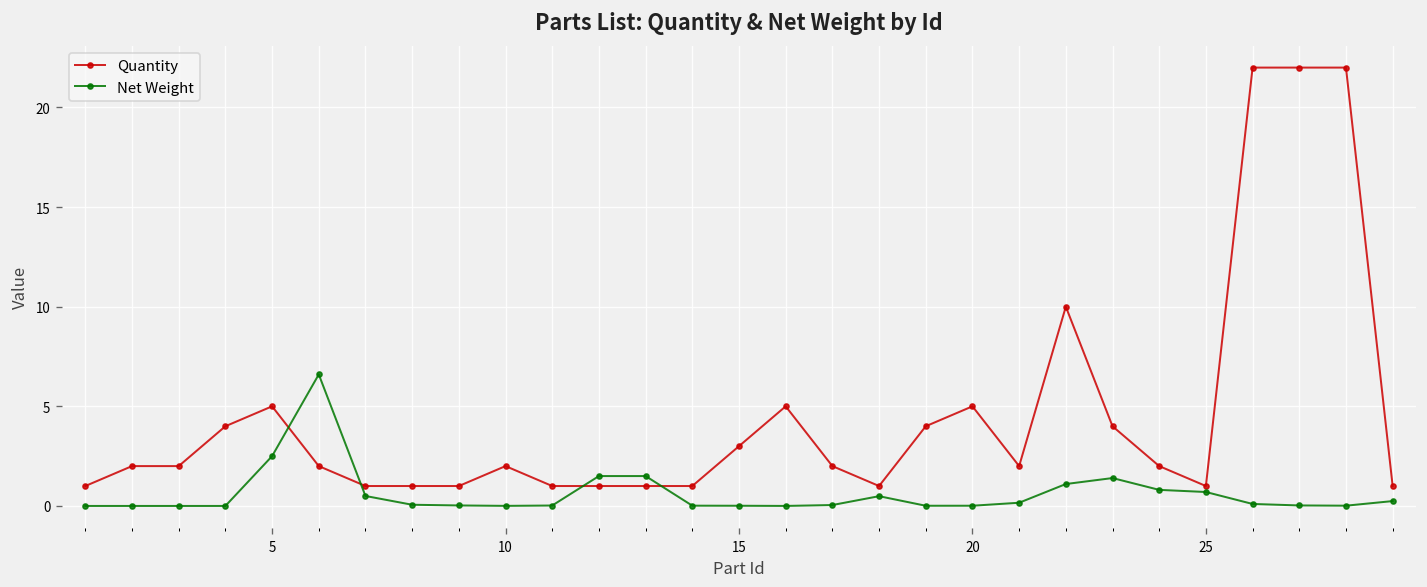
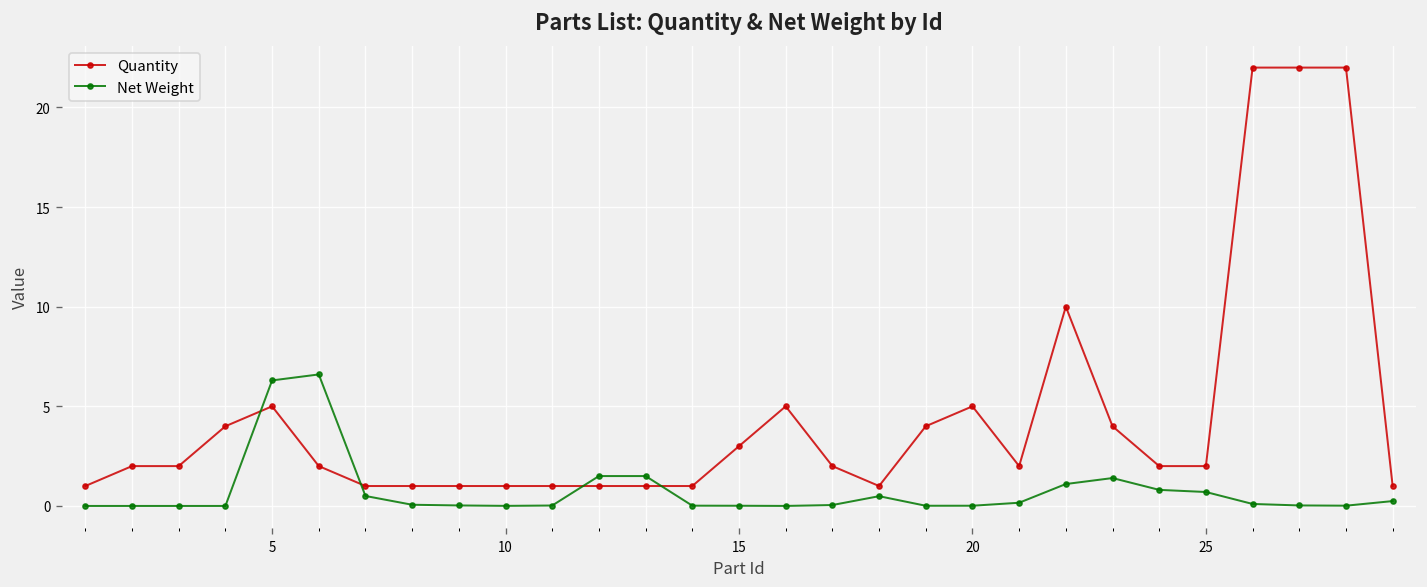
  {
    "Quantity": {
      "5": 5,
-     "10": 2,
+     "10": 1,
      "15": 3,
      "20": 5,
-     "25": 1
+     "25": 2
    },
    "Net Weight": {
-     "5": 2.5,
+     "5": 6.3,
      "10": 0.0,
      "15": 0.0,
      "20": 0.0,
      "25": 0.7
    }
  }
